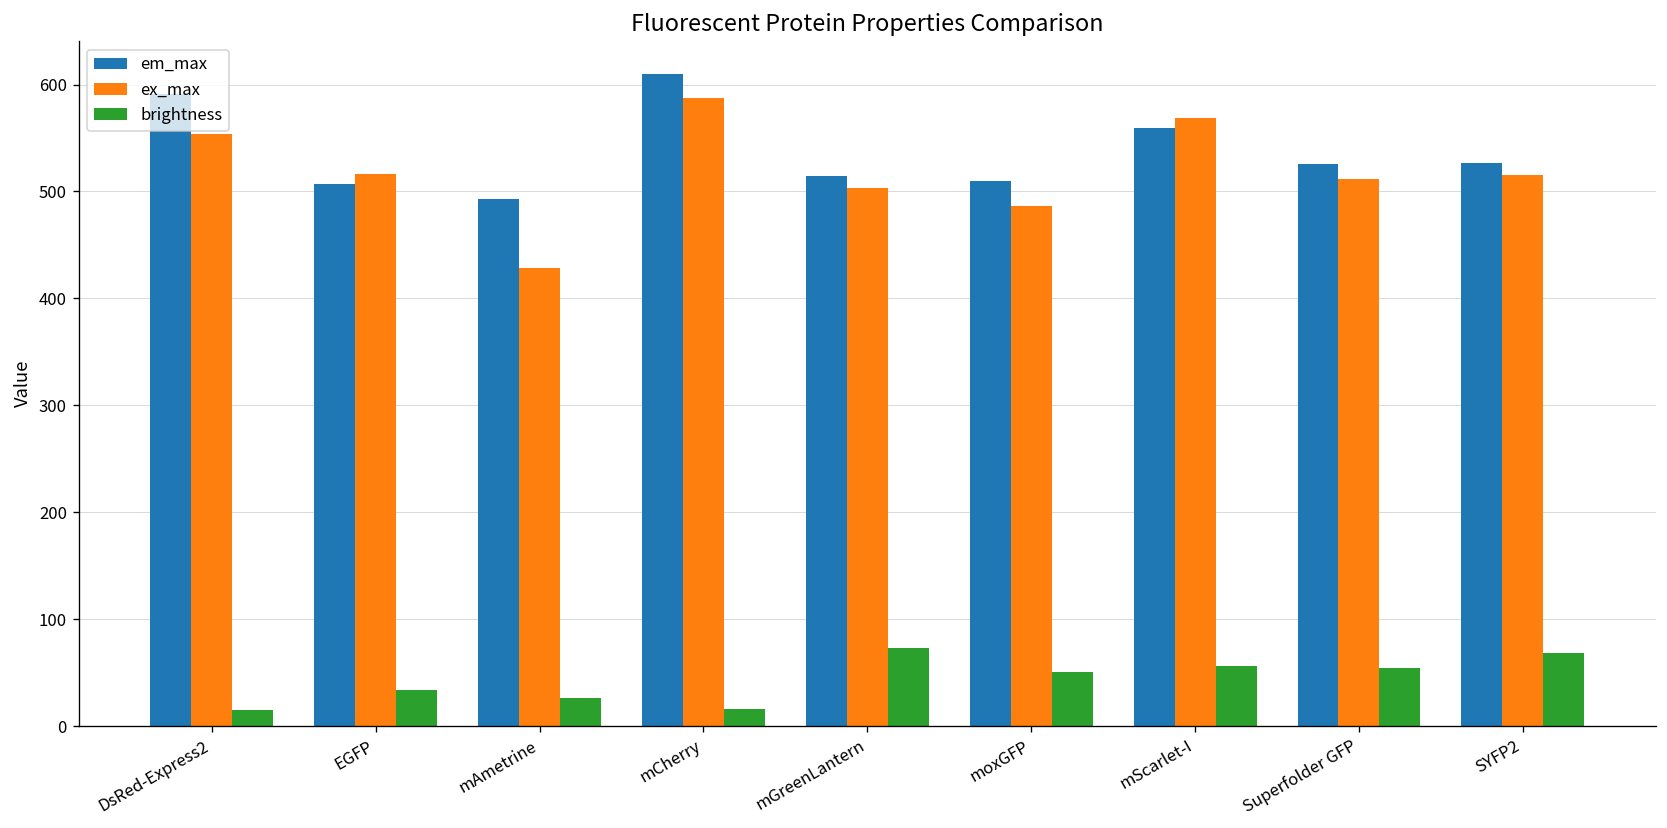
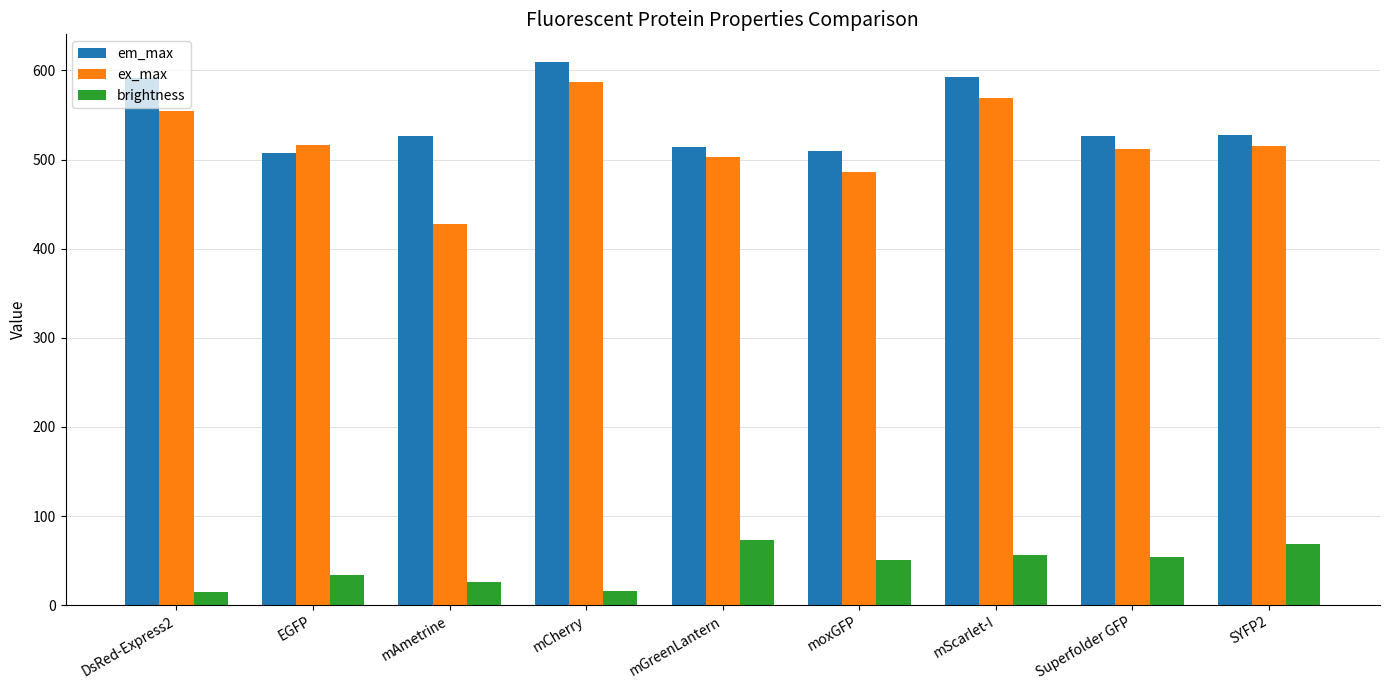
  {
    "em_max": {
      "EGFP": 510,
-     "mAmetrine": 490,
+     "mAmetrine": 530,
      "mCherry": 610,
      "mGreenLantern": 510,
      "moxGFP": 510,
-     "mScarlet-I": 560,
+     "mScarlet-I": 590,
      "Superfolder GFP": 530,
      "SYFP2": 530
    },
    "ex_max": {
      "DsRed-Express2": 550,
      "EGFP": 520,
      "mAmetrine": 430,
      "mCherry": 590,
      "mGreenLantern": 500,
      "moxGFP": 490,
      "mScarlet-I": 570,
      "Superfolder GFP": 510,
      "SYFP2": 520
    },
    "brightness": {
      "DsRed-Express2": 10,
      "EGFP": 30,
      "mAmetrine": 30,
      "mCherry": 20,
      "mGreenLantern": 70,
      "moxGFP": 50,
      "mScarlet-I": 60,
      "Superfolder GFP": 50,
      "SYFP2": 70
    }
  }
